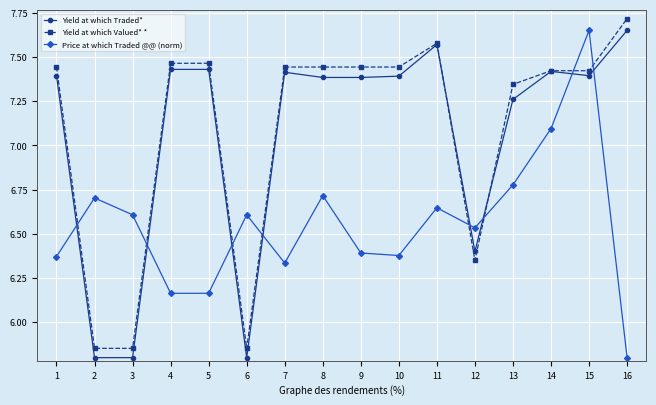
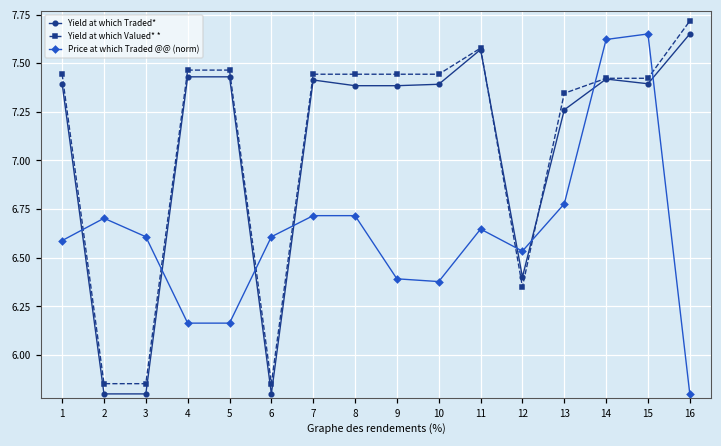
  {
    "Price at which Traded @@ (norm)": {
-     "1": 6.37,
+     "1": 6.59,
      "2": 6.70,
      "3": 6.61,
      "4": 6.16,
      "5": 6.16,
      "6": 6.61,
-     "7": 6.33,
+     "7": 6.72,
      "8": 6.72,
      "9": 6.39,
      "10": 6.38,
      "11": 6.65,
      "12": 6.53,
      "13": 6.78,
-     "14": 7.09,
+     "14": 7.62,
      "15": 7.65,
      "16": 5.80
    }
  }
